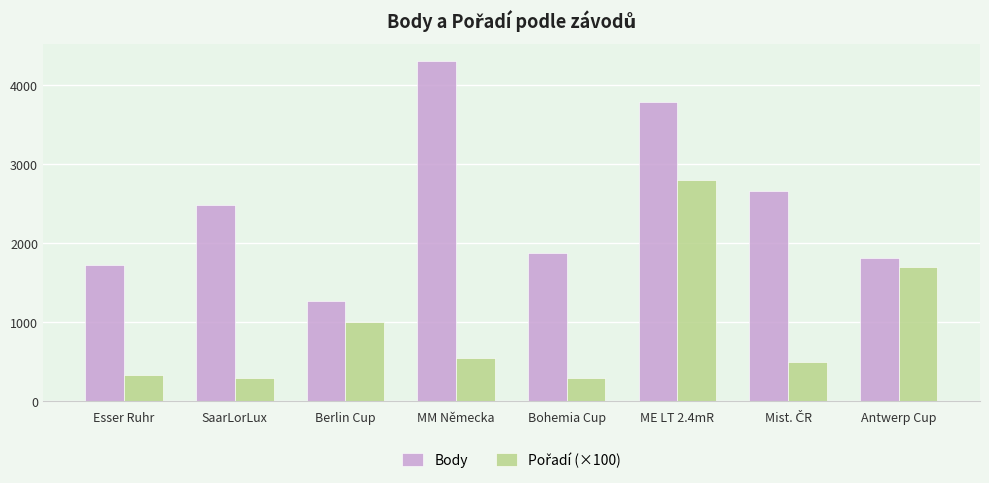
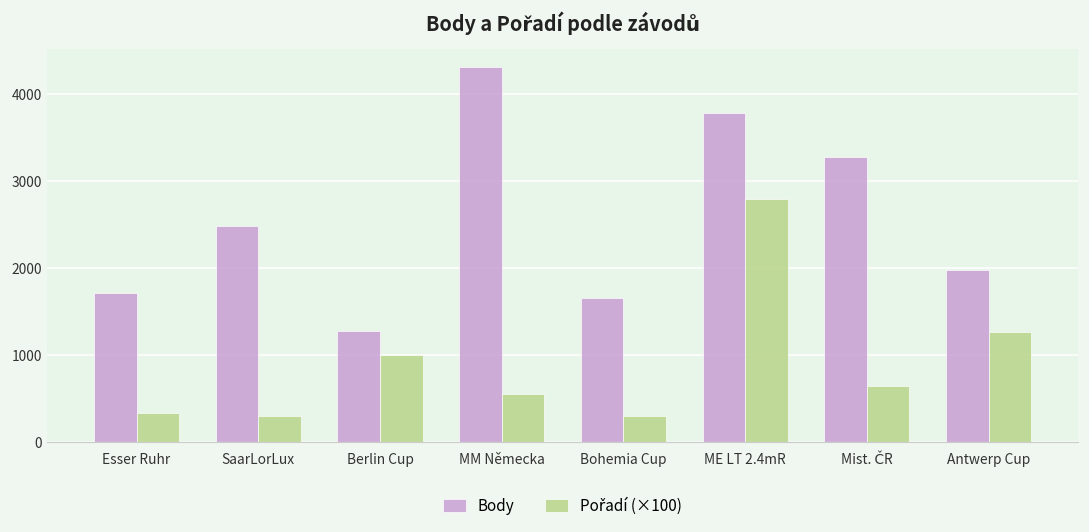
  {
    "Body": {
      "Esser Ruhr": 1700,
      "SaarLorLux": 2500,
      "Berlin Cup": 1300,
      "MM Německa": 4300,
-     "Bohemia Cup": 1900,
+     "Bohemia Cup": 1700,
      "ME LT 2.4mR": 3800,
-     "Mist. ČR": 2700,
-     "Antwerp Cup": 1800
+     "Mist. ČR": 3300,
+     "Antwerp Cup": 2000
    },
    "Pořadí (×100)": {
      "Esser Ruhr": 300,
      "SaarLorLux": 300,
      "Berlin Cup": 1000,
      "MM Německa": 600,
      "Bohemia Cup": 300,
      "ME LT 2.4mR": 2800,
-     "Mist. ČR": 500,
-     "Antwerp Cup": 1700
+     "Mist. ČR": 600,
+     "Antwerp Cup": 1300
    }
  }
